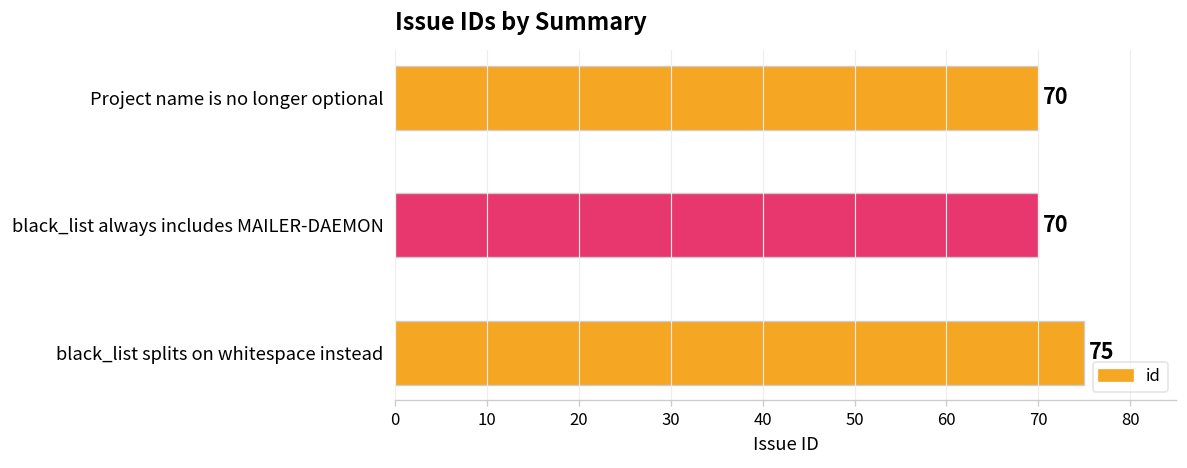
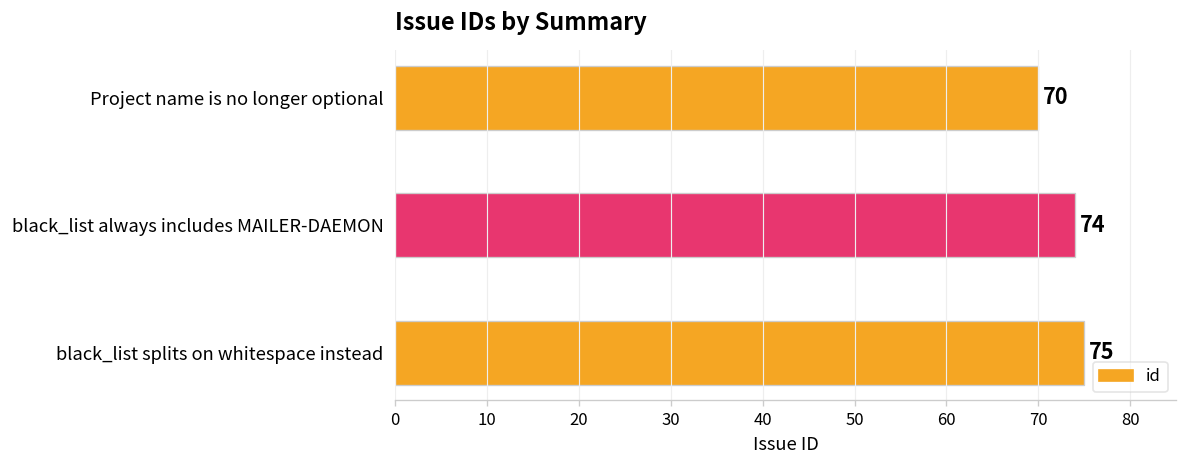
  {
    "Project name is no longer optional": 70,
-   "black_list always includes MAILER-DAEMON": 70
+   "black_list always includes MAILER-DAEMON": 74
  }
